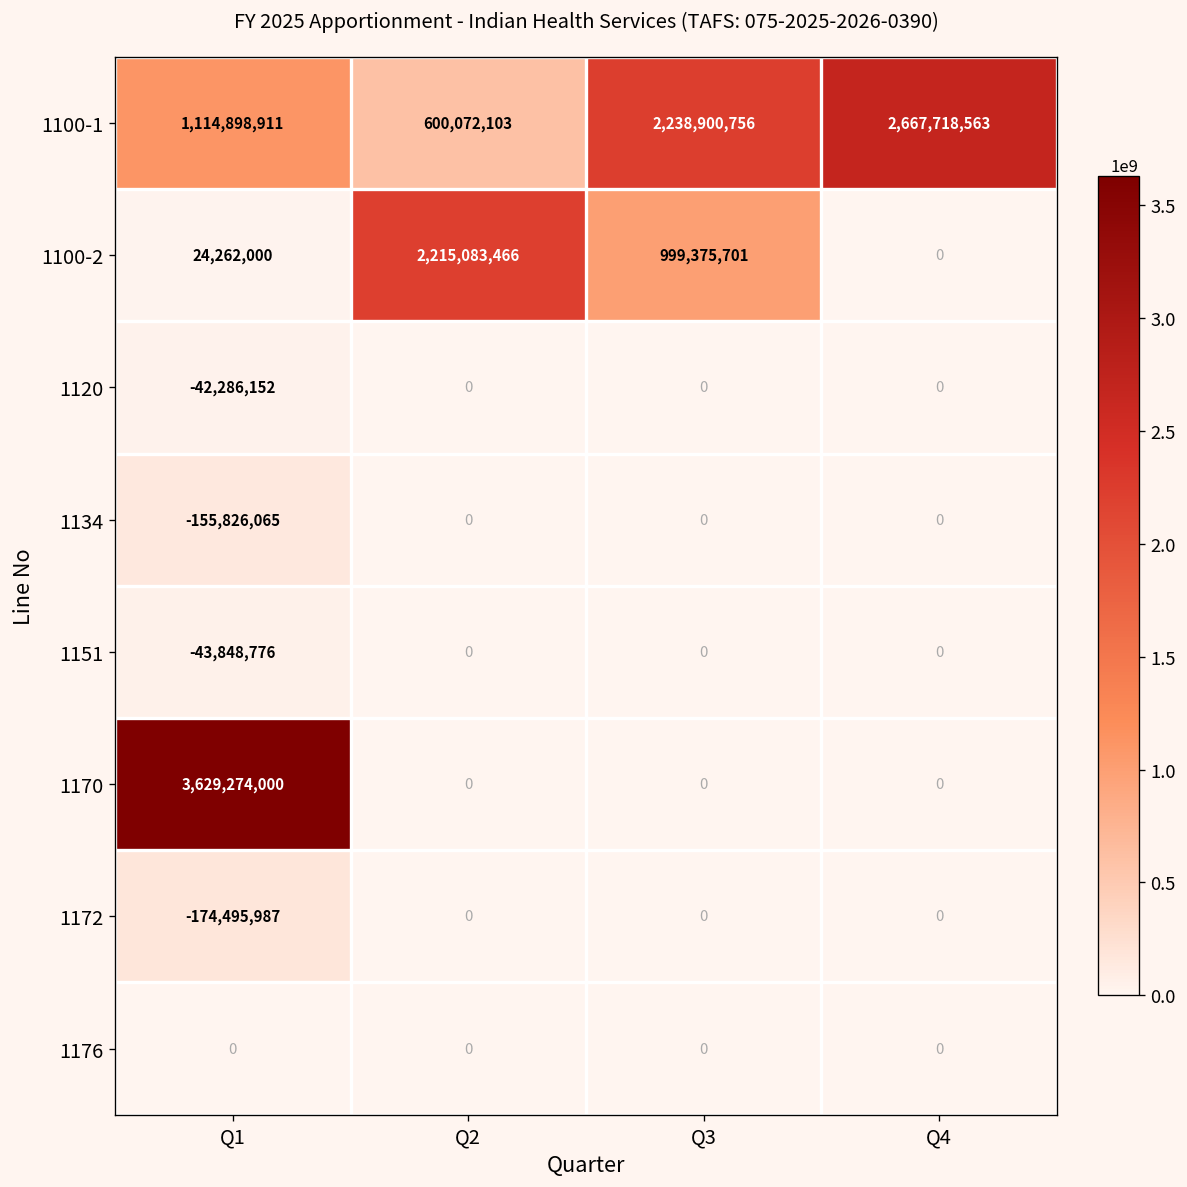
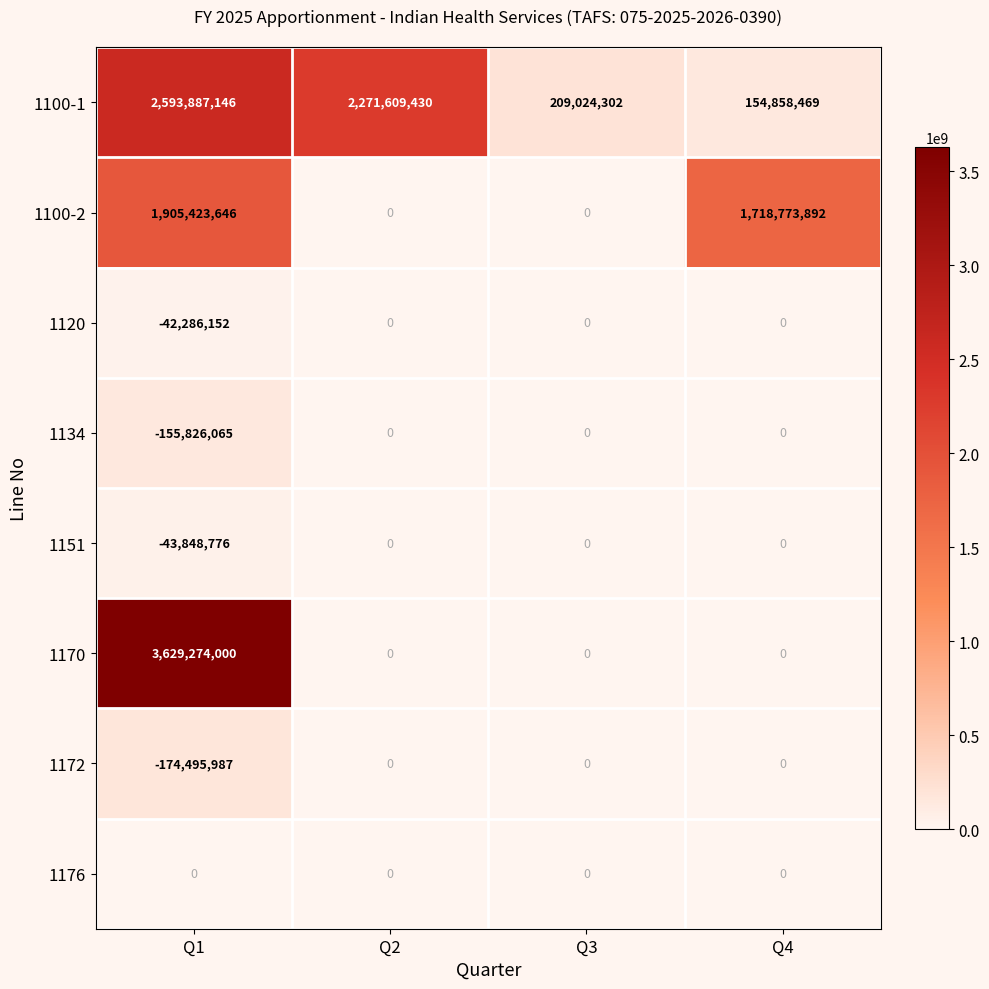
  {
    "1100-1": {
-     "Q1": "1,114,898,911",
-     "Q2": "600,072,103",
-     "Q3": "2,238,900,756",
-     "Q4": "2,667,718,563"
+     "Q1": "2,593,887,146",
+     "Q2": "2,271,609,430",
+     "Q3": "209,024,302",
+     "Q4": "154,858,469"
    },
    "1100-2": {
-     "Q1": "24,262,000",
-     "Q2": "2,215,083,466",
-     "Q3": "999,375,701",
-     "Q4": "0"
+     "Q1": "1,905,423,646",
+     "Q2": "0",
+     "Q3": "0",
+     "Q4": "1,718,773,892"
    },
    "1120": {
      "Q1": "-42,286,152",
      "Q2": "0",
      "Q3": "0",
      "Q4": "0"
    },
    "1134": {
      "Q1": "-155,826,065",
      "Q2": "0",
      "Q3": "0",
      "Q4": "0"
    },
    "1151": {
      "Q1": "-43,848,776",
      "Q2": "0",
      "Q3": "0",
      "Q4": "0"
    },
    "1170": {
      "Q1": "3,629,274,000",
      "Q2": "0",
      "Q3": "0",
      "Q4": "0"
    },
    "1172": {
      "Q1": "-174,495,987",
      "Q2": "0",
      "Q3": "0",
      "Q4": "0"
    },
    "1176": {
      "Q1": "0",
      "Q2": "0",
      "Q3": "0",
      "Q4": "0"
    }
  }
